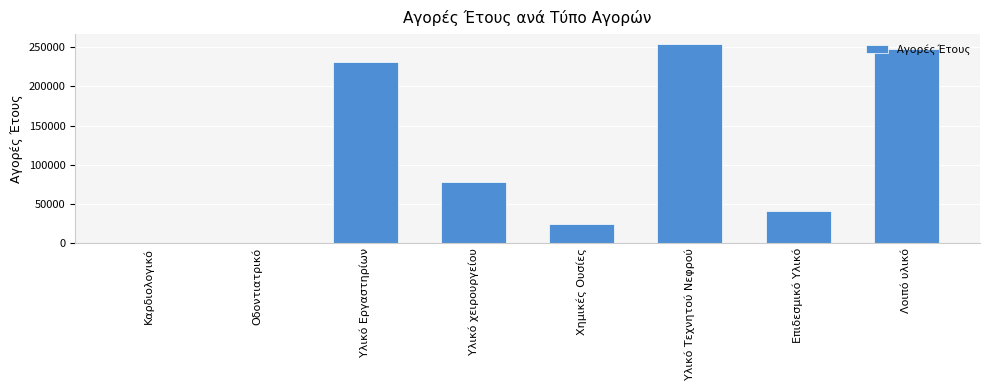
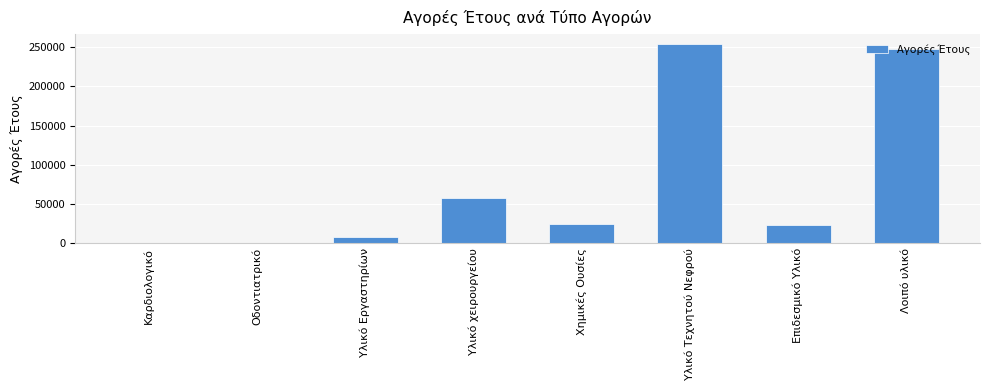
  {
    "Καρδιολογικό": 0,
    "Οδοντιατρικό": 0,
-   "Υλικό Εργαστηρίων": 230000,
-   "Υλικό χειρουργείου": 80000,
+   "Υλικό Εργαστηρίων": 10000,
+   "Υλικό χειρουργείου": 60000,
    "Χημικές Ουσίες": 20000,
    "Υλικό Τεχνητού Νεφρού": 250000,
-   "Επιδεσμικό Υλικό": 40000,
+   "Επιδεσμικό Υλικό": 20000,
    "Λοιπό υλικό": 250000
  }
